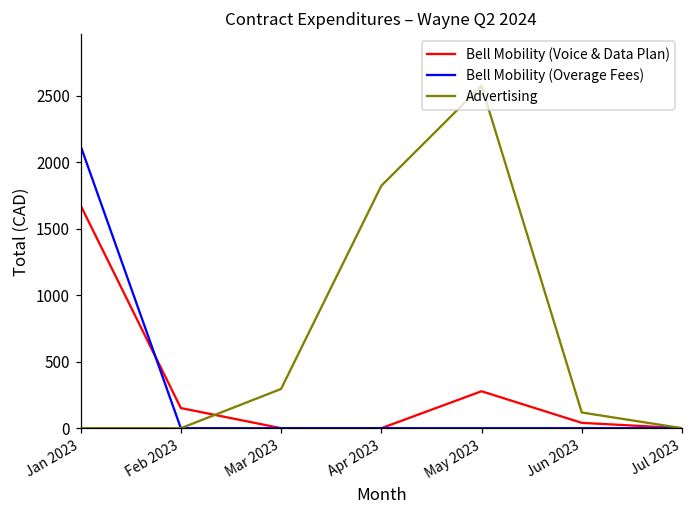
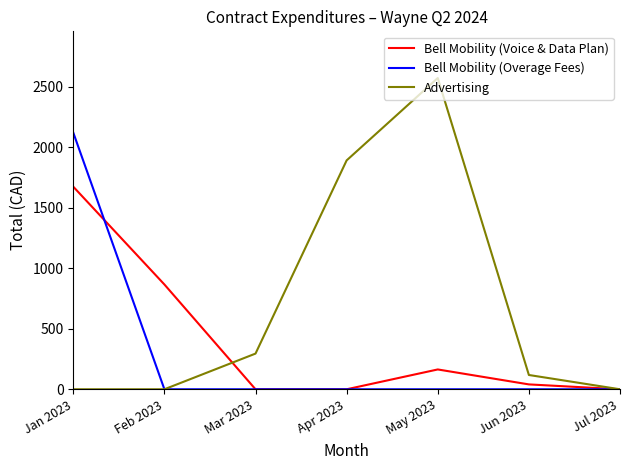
  {
    "Bell Mobility (Voice & Data Plan)": {
      "Jan 2023": 1670,
-     "Feb 2023": 150,
-     "May 2023": 280,
+     "Feb 2023": 870,
+     "May 2023": 160,
      "Jun 2023": 40
    },
    "Bell Mobility (Overage Fees)": {
      "Jan 2023": 2120,
      "May 2023": 0,
      "Jun 2023": 0
    },
    "Advertising": {
      "Jan 2023": 0,
      "Mar 2023": 300,
-     "Apr 2023": 1820,
+     "Apr 2023": 1890,
      "Jun 2023": 120
    }
  }
